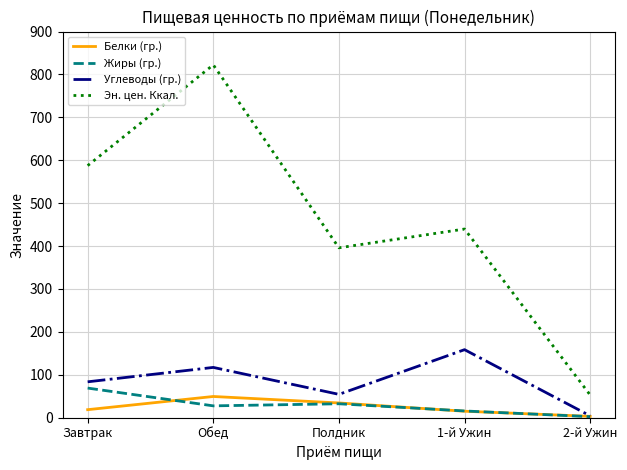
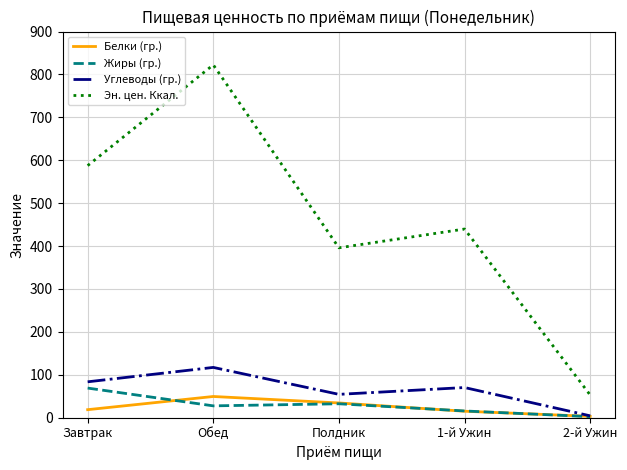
  {
    "Белки (гр.)": {
      "Завтрак": 20,
      "Обед": 50
    },
    "Жиры (гр.)": {
      "Завтрак": 70,
      "Обед": 30
    },
    "Углеводы (гр.)": {
      "Завтрак": 80,
      "Обед": 120,
      "Полдник": 50,
-     "1-й Ужин": 160
+     "1-й Ужин": 70
    },
    "Эн. цен. Ккал.": {
      "Завтрак": 590,
      "Обед": 820,
      "Полдник": 400,
      "1-й Ужин": 440,
      "2-й Ужин": 50
    }
  }
